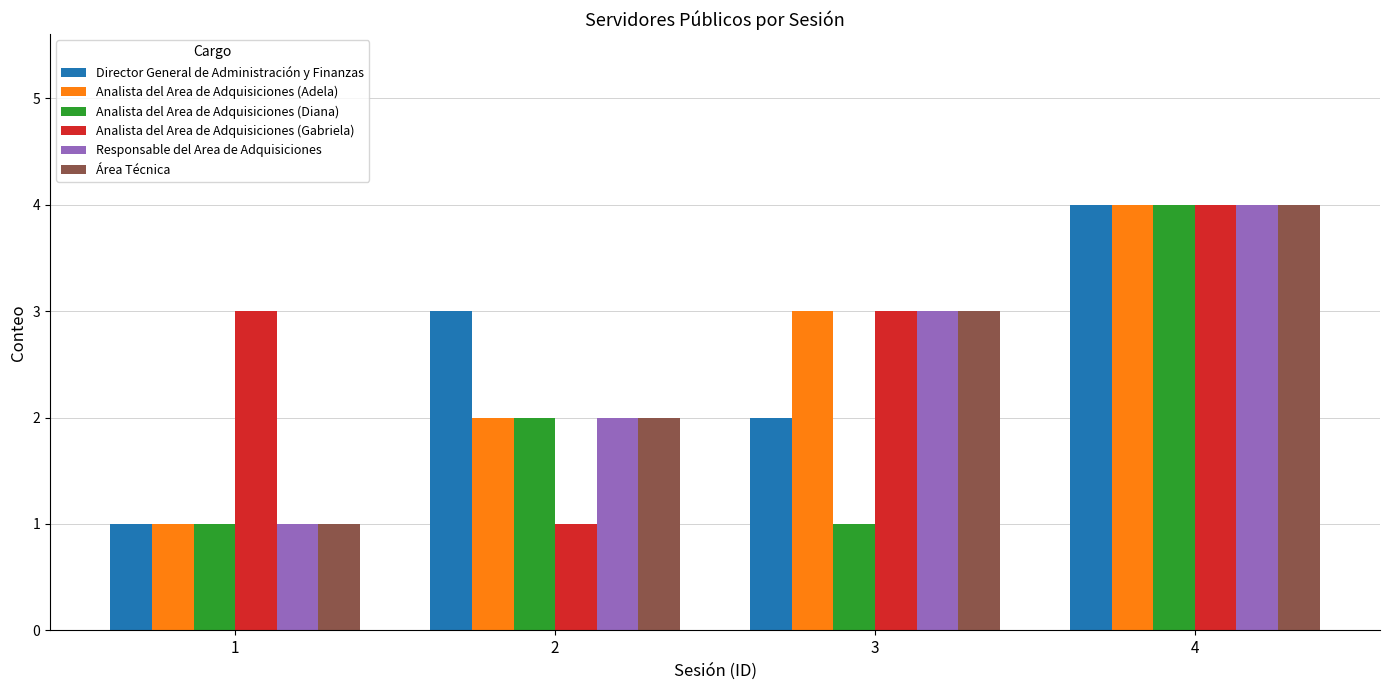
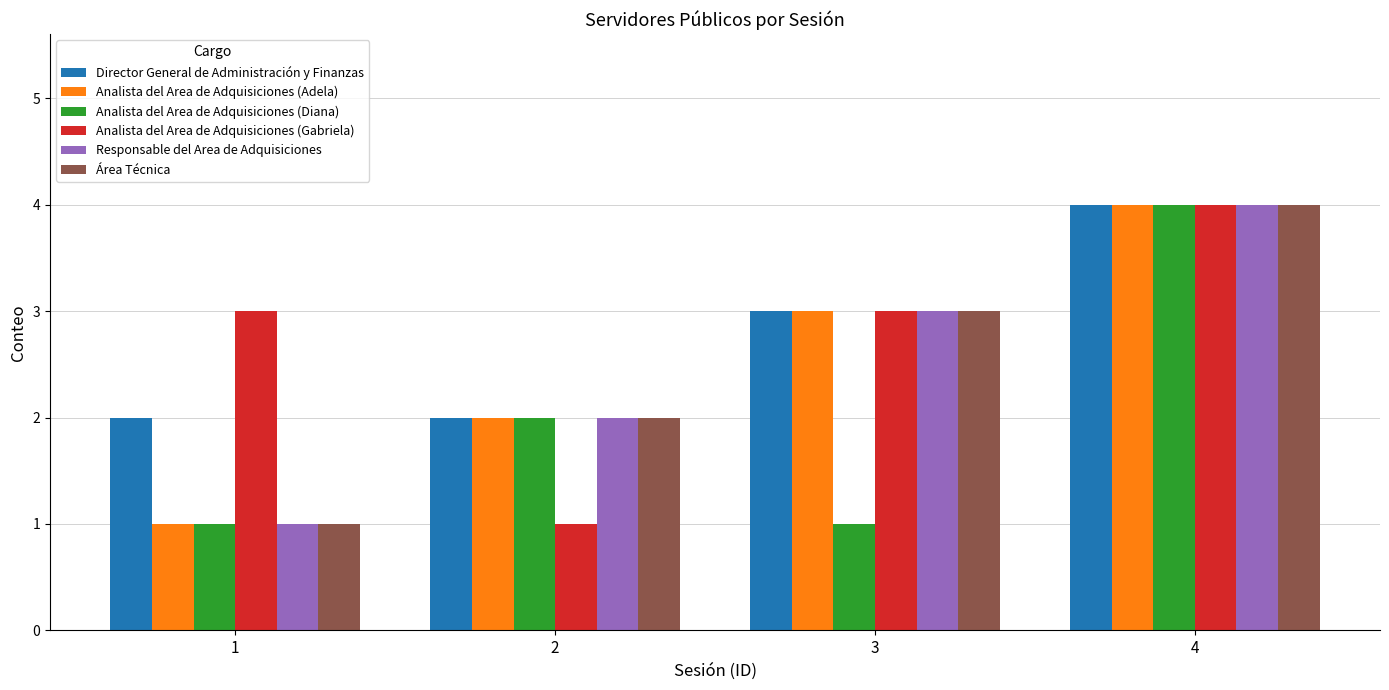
  {
    "Director General de Administración y Finanzas": {
-     "1": 1,
-     "2": 3,
-     "3": 2,
+     "1": 2,
+     "2": 2,
+     "3": 3,
      "4": 4
    },
    "Analista del Area de Adquisiciones (Adela)": {
      "1": 1,
      "2": 2,
      "3": 3,
      "4": 4
    },
    "Analista del Area de Adquisiciones (Diana)": {
      "1": 1,
      "2": 2,
      "3": 1,
      "4": 4
    },
    "Analista del Area de Adquisiciones (Gabriela)": {
      "1": 3,
      "2": 1,
      "3": 3,
      "4": 4
    },
    "Responsable del Area de Adquisiciones": {
      "1": 1,
      "2": 2,
      "3": 3,
      "4": 4
    },
    "Área Técnica": {
      "1": 1,
      "2": 2,
      "3": 3,
      "4": 4
    }
  }
